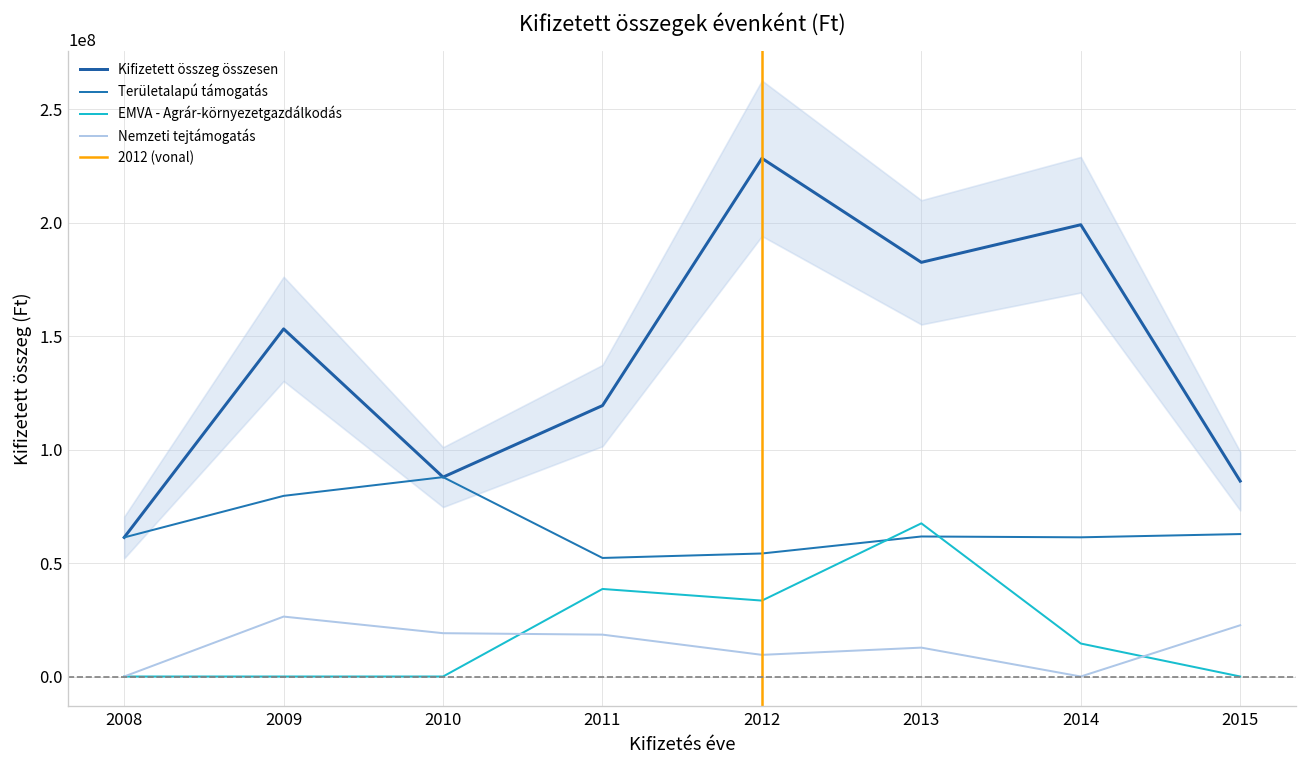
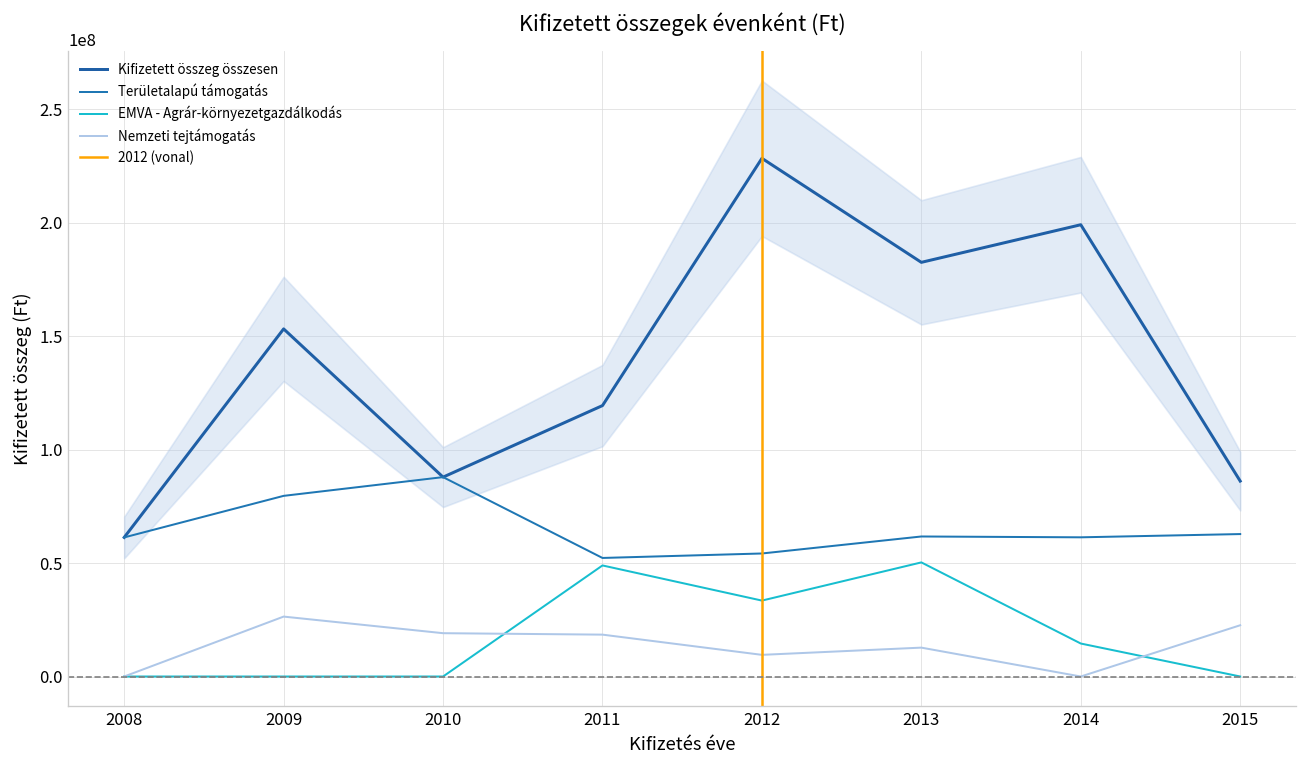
  {
    "EMVA - Agrár-környezetgazdálkodás": {
      "2009": 0,
      "2010": 0,
-     "2011": 39000000,
+     "2011": 49000000,
      "2012": 33000000,
-     "2013": 67000000,
+     "2013": 50000000,
      "2014": 15000000,
      "2015": 0
    }
  }
